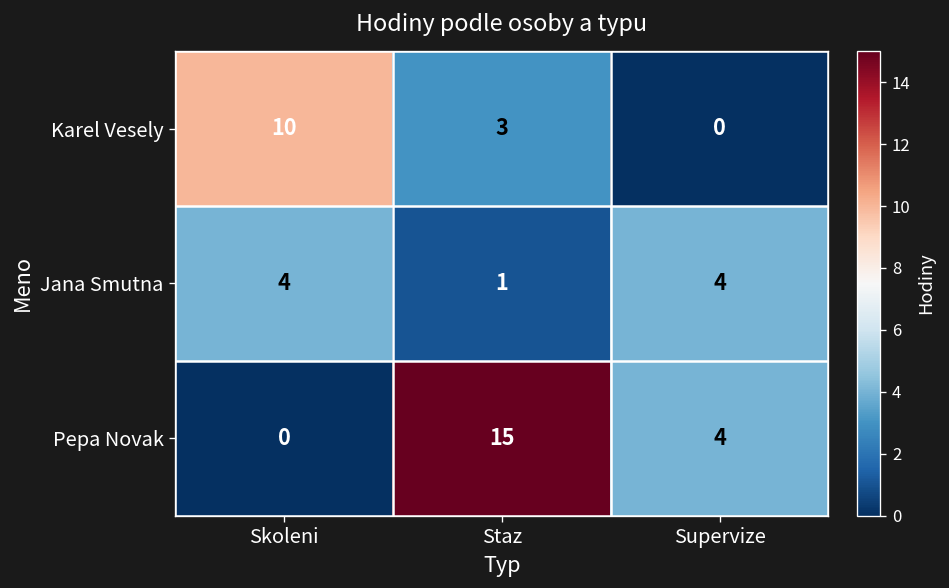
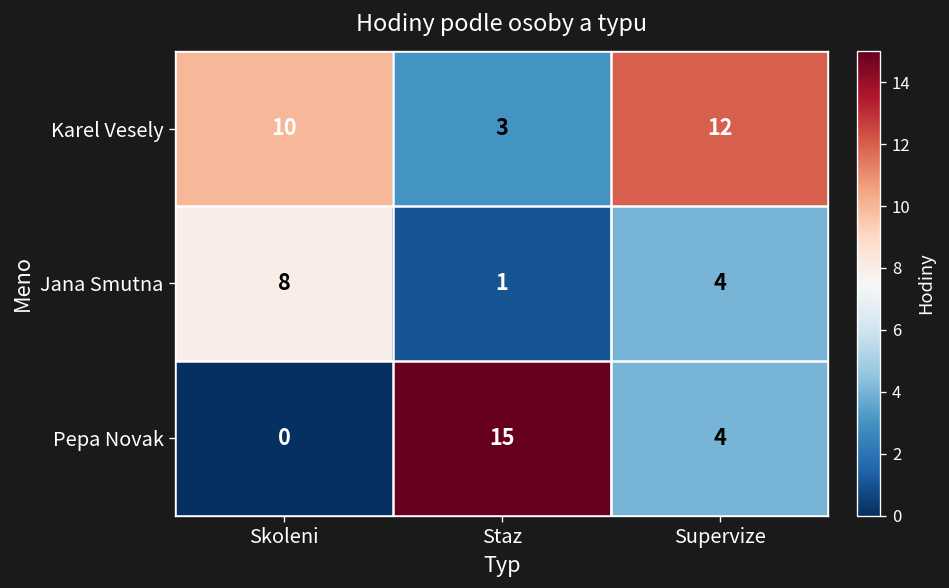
  {
    "Karel Vesely": {
      "Skoleni": 10,
      "Staz": 3,
-     "Supervize": 0
+     "Supervize": 12
    },
    "Jana Smutna": {
-     "Skoleni": 4,
+     "Skoleni": 8,
      "Staz": 1,
      "Supervize": 4
    },
    "Pepa Novak": {
      "Skoleni": 0,
      "Staz": 15,
      "Supervize": 4
    }
  }
